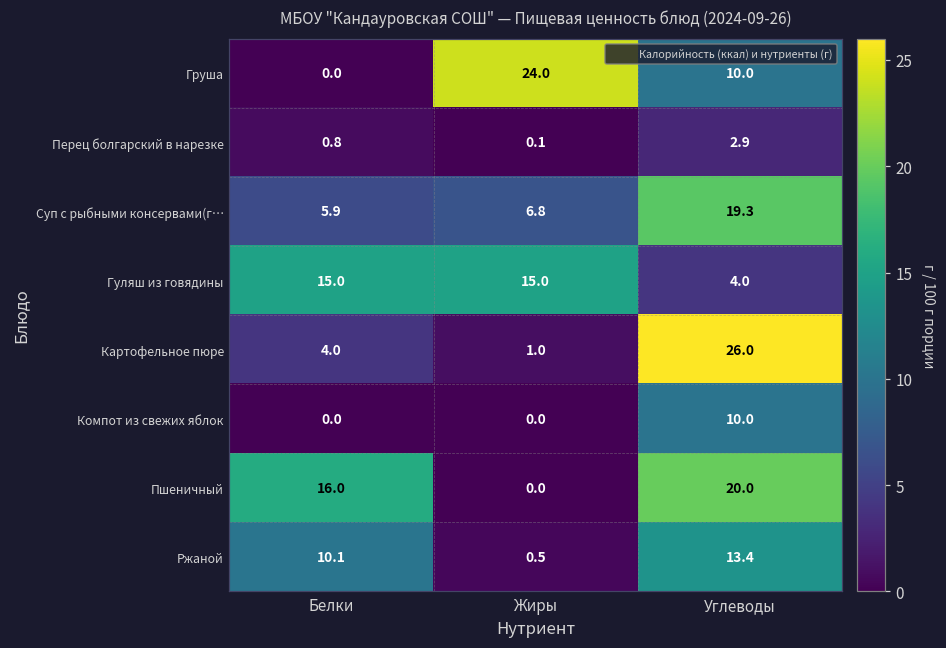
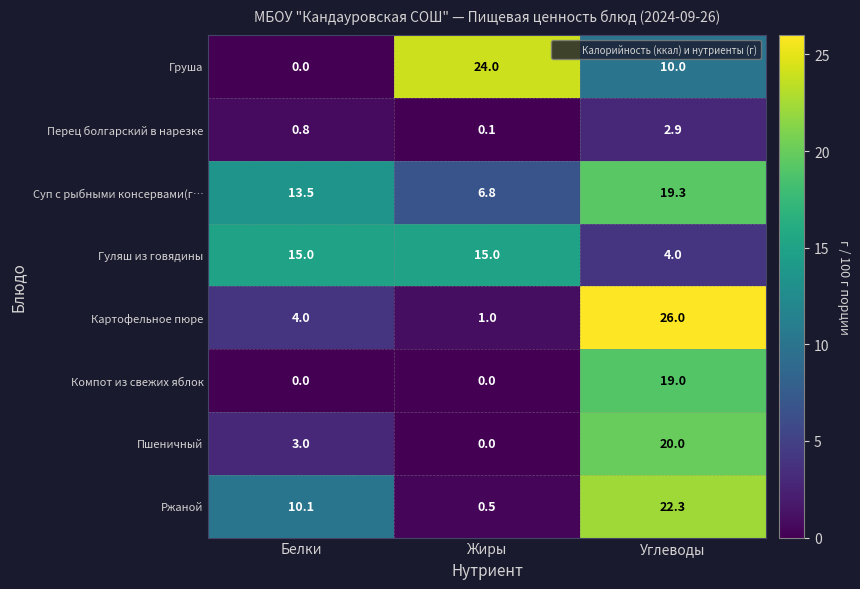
  {
    "Груша": {
      "Белки": 0.0,
      "Жиры": 24.0,
      "Углеводы": 10.0
    },
    "Перец болгарский в нарезке": {
      "Белки": 0.8,
      "Жиры": 0.1,
      "Углеводы": 2.9
    },
    "Суп с рыбными консервами(г…": {
-     "Белки": 5.9,
+     "Белки": 13.5,
      "Жиры": 6.8,
      "Углеводы": 19.3
    },
    "Гуляш из говядины": {
      "Белки": 15.0,
      "Жиры": 15.0,
      "Углеводы": 4.0
    },
    "Картофельное пюре": {
      "Белки": 4.0,
      "Жиры": 1.0,
      "Углеводы": 26.0
    },
    "Компот из свежих яблок": {
      "Белки": 0.0,
      "Жиры": 0.0,
-     "Углеводы": 10.0
+     "Углеводы": 19.0
    },
    "Пшеничный": {
-     "Белки": 16.0,
+     "Белки": 3.0,
      "Жиры": 0.0,
      "Углеводы": 20.0
    },
    "Ржаной": {
      "Белки": 10.1,
      "Жиры": 0.5,
-     "Углеводы": 13.4
+     "Углеводы": 22.3
    }
  }
